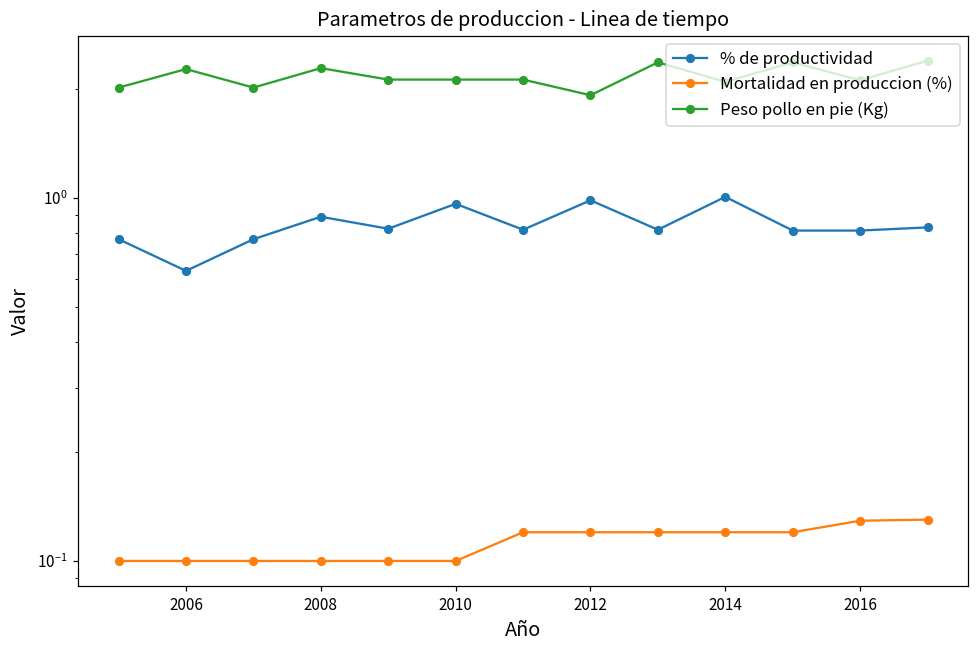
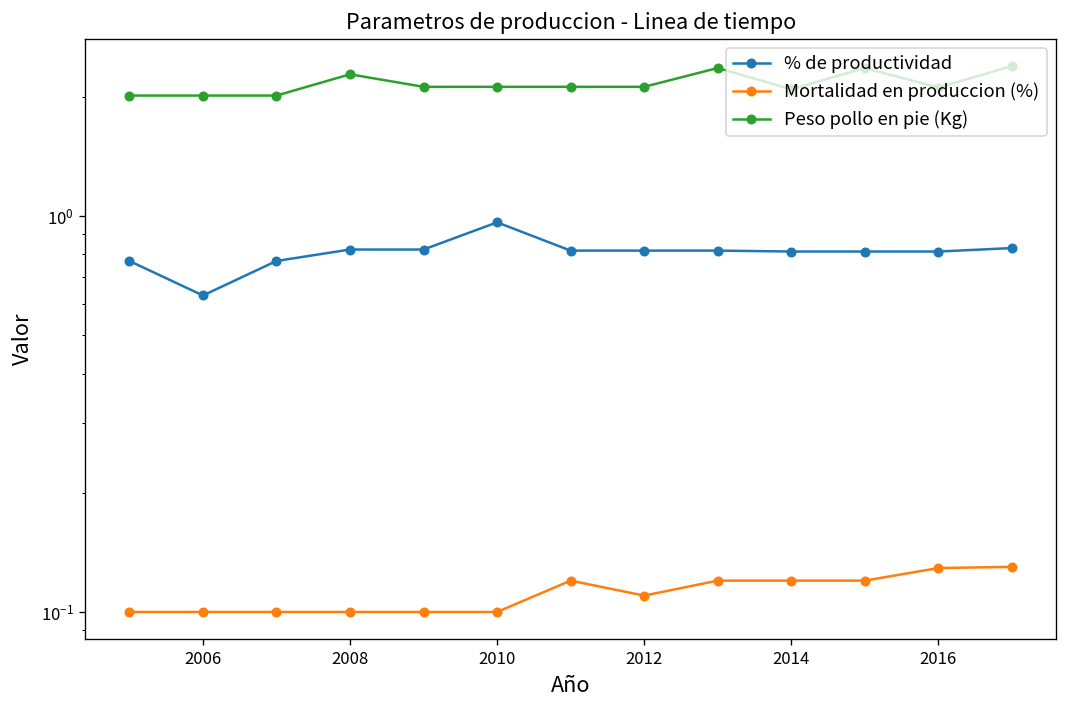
  {
    "% de productividad": {
      "2006": 0.63,
-     "2008": 0.89,
+     "2008": 0.82,
      "2010": 0.96,
-     "2012": 0.99,
-     "2014": 1.01,
+     "2012": 0.82,
+     "2014": 0.81,
      "2016": 0.81
    },
    "Mortalidad en produccion (%)": {
      "2006": 0.10,
      "2008": 0.10,
      "2010": 0.10,
-     "2012": 0.12,
+     "2012": 0.11,
      "2014": 0.12,
      "2016": 0.13
    },
    "Peso pollo en pie (Kg)": {
-     "2006": 2.3,
+     "2006": 2.0,
      "2008": 2.3,
      "2010": 2.1,
-     "2012": 1.9
+     "2012": 2.1
    }
  }
